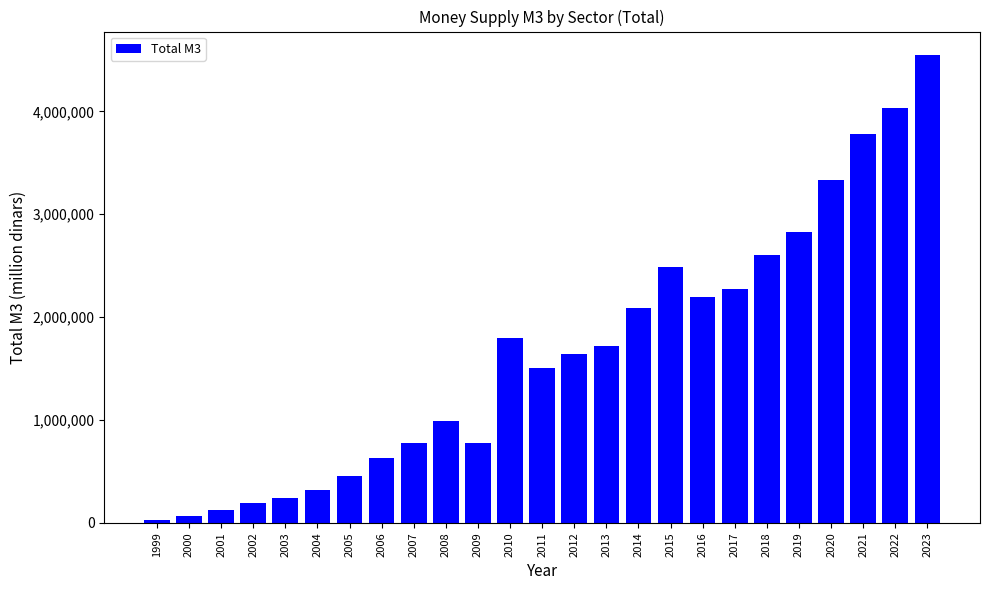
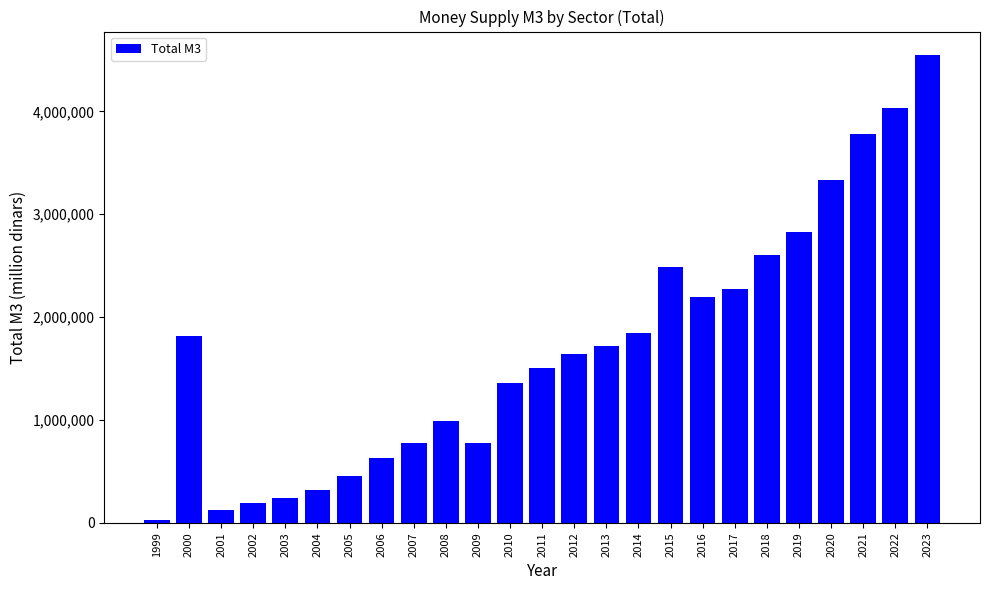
  {
    "1999": "20,000",
-   "2000": "70,000",
+   "2000": "1,820,000",
    "2001": "130,000",
    "2002": "190,000",
    "2003": "240,000",
    "2004": "320,000",
    "2005": "460,000",
    "2006": "630,000",
    "2007": "770,000",
    "2008": "990,000",
    "2009": "770,000",
-   "2010": "1,790,000",
+   "2010": "1,360,000",
    "2011": "1,500,000",
    "2012": "1,640,000",
    "2013": "1,720,000",
-   "2014": "2,090,000",
+   "2014": "1,850,000",
    "2015": "2,490,000",
    "2016": "2,200,000",
    "2017": "2,280,000",
    "2018": "2,610,000",
    "2019": "2,820,000",
    "2020": "3,330,000",
    "2021": "3,780,000",
    "2022": "4,040,000",
    "2023": "4,550,000"
  }
